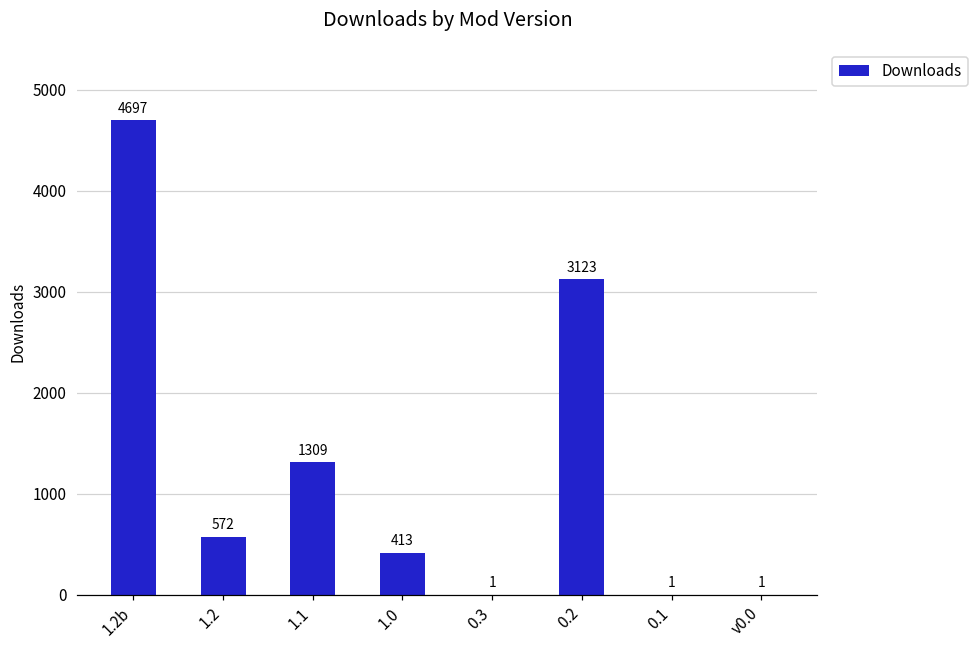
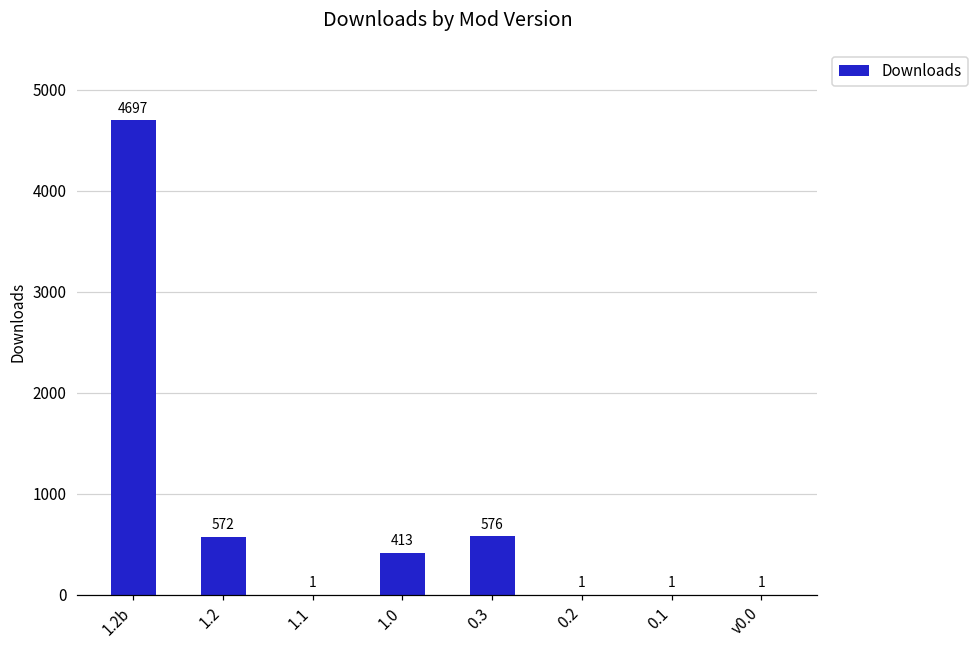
  {
    "1.2b": 4697,
    "1.2": 572,
-   "1.1": 1309,
+   "1.1": 1,
    "1.0": 413,
-   "0.3": 1,
-   "0.2": 3123,
+   "0.3": 576,
+   "0.2": 1,
    "0.1": 1,
    "v0.0": 1
  }
